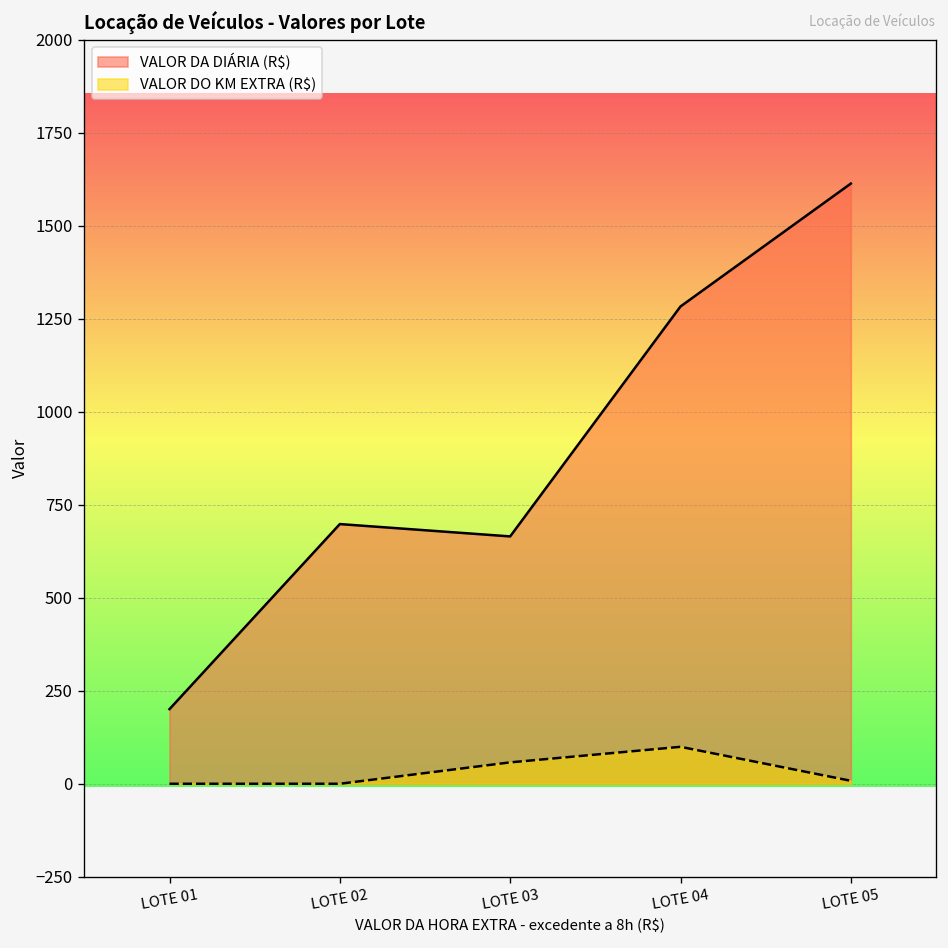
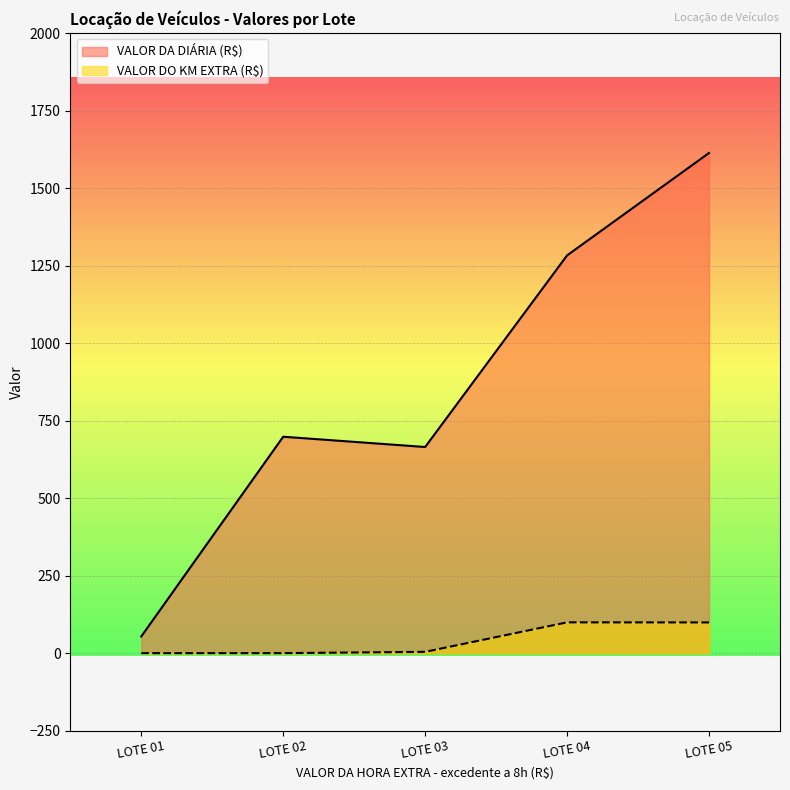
  {
    "VALOR DA DIÁRIA (R$)": {
-     "LOTE 01": 200,
+     "LOTE 01": 50,
      "LOTE 02": 700,
      "LOTE 03": 660,
      "LOTE 04": 1280,
      "LOTE 05": 1610
    },
    "VALOR DO KM EXTRA (R$)": {
      "LOTE 01": 0,
      "LOTE 02": 0,
-     "LOTE 03": 60,
+     "LOTE 03": 0,
      "LOTE 04": 100,
-     "LOTE 05": 10
+     "LOTE 05": 100
    }
  }
